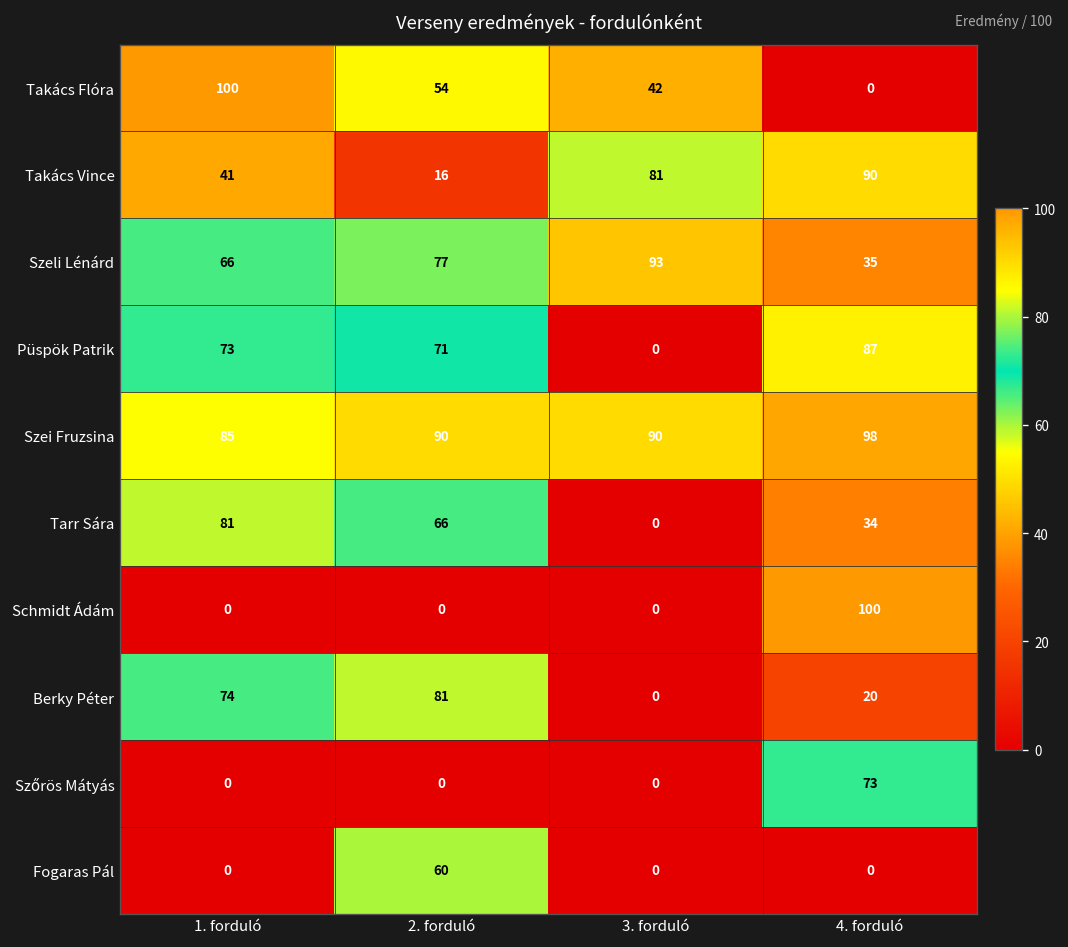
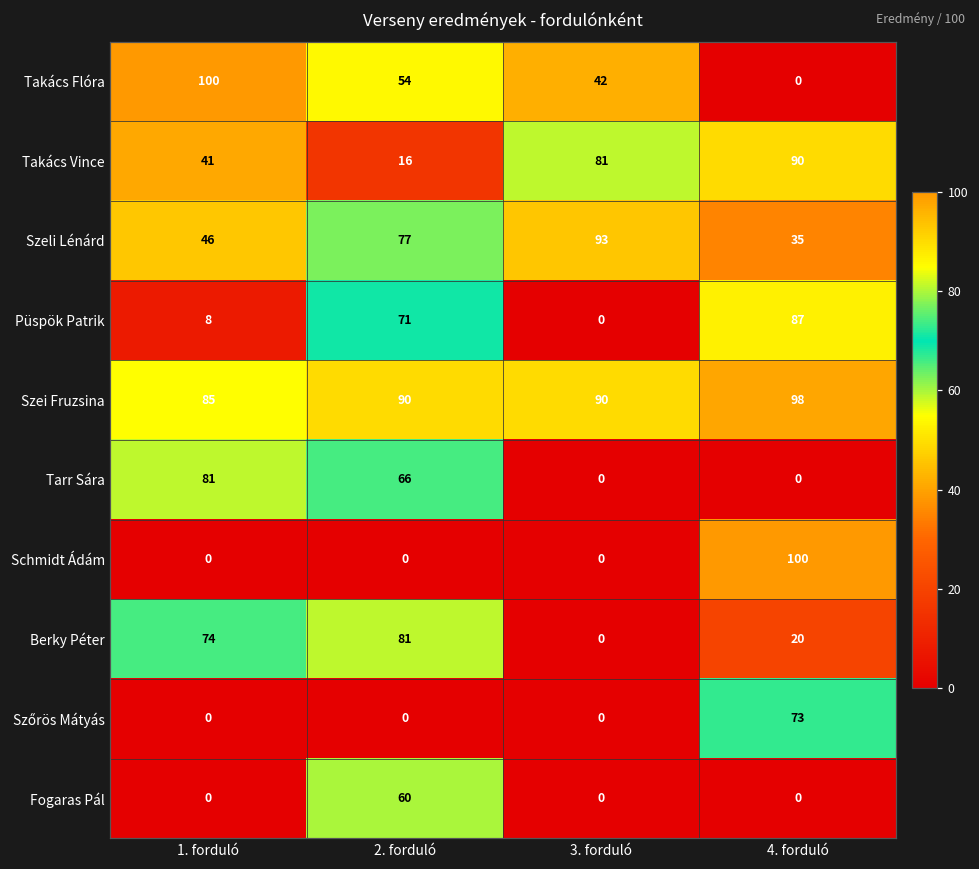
  {
    "Takács Flóra": {
      "1. forduló": 100,
      "2. forduló": 54,
      "3. forduló": 42,
      "4. forduló": 0
    },
    "Takács Vince": {
      "1. forduló": 41,
      "2. forduló": 16,
      "3. forduló": 81,
      "4. forduló": 90
    },
    "Szeli Lénárd": {
-     "1. forduló": 66,
+     "1. forduló": 46,
      "2. forduló": 77,
      "3. forduló": 93,
      "4. forduló": 35
    },
    "Püspök Patrik": {
-     "1. forduló": 73,
+     "1. forduló": 8,
      "2. forduló": 71,
      "3. forduló": 0,
      "4. forduló": 87
    },
    "Szei Fruzsina": {
      "1. forduló": 85,
      "2. forduló": 90,
      "3. forduló": 90,
      "4. forduló": 98
    },
    "Tarr Sára": {
      "1. forduló": 81,
      "2. forduló": 66,
      "3. forduló": 0,
-     "4. forduló": 34
+     "4. forduló": 0
    },
    "Schmidt Ádám": {
      "1. forduló": 0,
      "2. forduló": 0,
      "3. forduló": 0,
      "4. forduló": 100
    },
    "Berky Péter": {
      "1. forduló": 74,
      "2. forduló": 81,
      "3. forduló": 0,
      "4. forduló": 20
    },
    "Szőrös Mátyás": {
      "1. forduló": 0,
      "2. forduló": 0,
      "3. forduló": 0,
      "4. forduló": 73
    },
    "Fogaras Pál": {
      "1. forduló": 0,
      "2. forduló": 60,
      "3. forduló": 0,
      "4. forduló": 0
    }
  }
